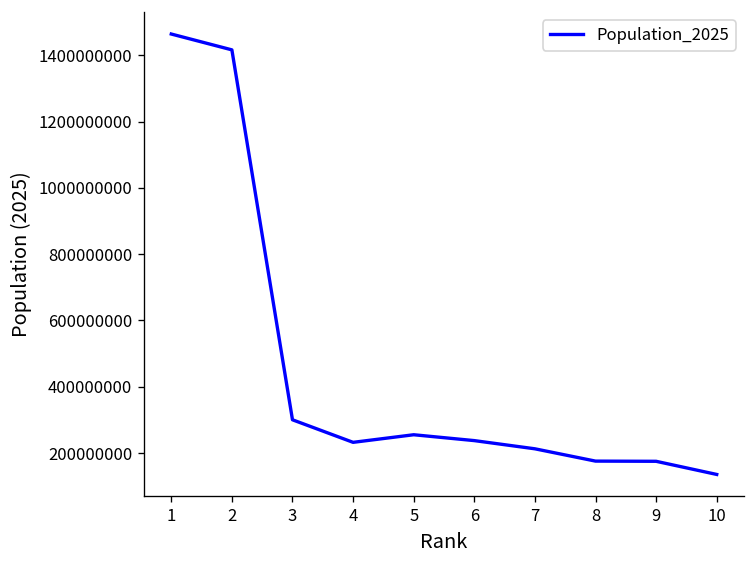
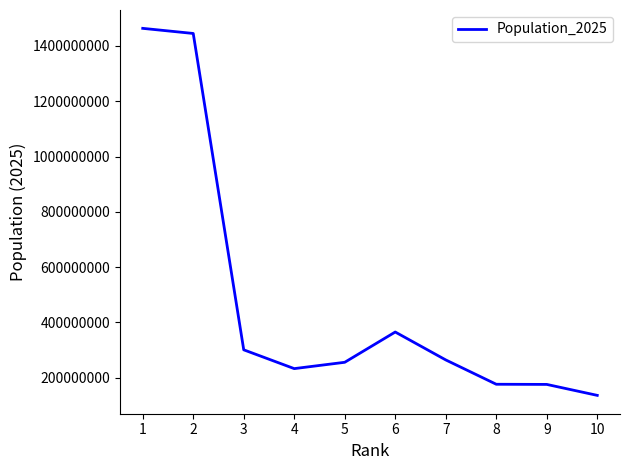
  {
    "1": 1460000000,
-   "2": 1420000000,
+   "2": 1450000000,
    "3": 300000000,
    "4": 230000000,
    "5": 260000000,
-   "6": 240000000,
-   "7": 210000000,
+   "6": 360000000,
+   "7": 260000000,
    "8": 180000000,
    "9": 180000000,
    "10": 140000000
  }
